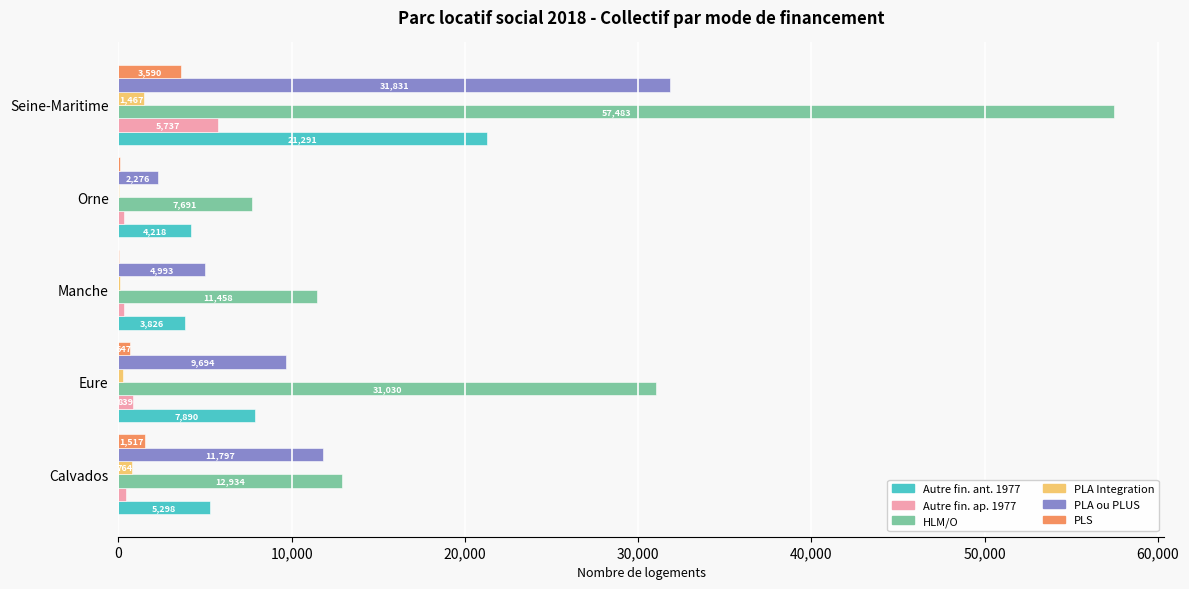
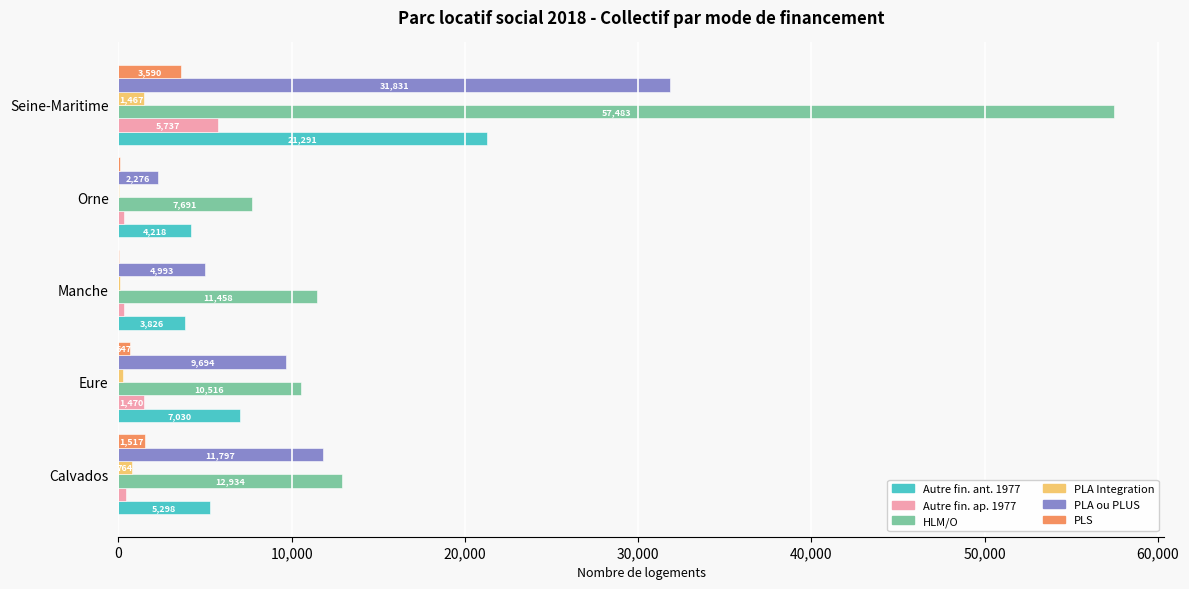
  {
    "Autre fin. ant. 1977": {
      "Seine-Maritime": "21,291",
      "Orne": "4,218",
      "Manche": "3,826",
-     "Eure": "7,890",
+     "Eure": "7,030",
      "Calvados": "5,298"
    },
    "Autre fin. ap. 1977": {
      "Seine-Maritime": "5,737",
-     "Eure": "839"
+     "Eure": "1,470"
    },
    "HLM/O": {
      "Seine-Maritime": "57,483",
      "Orne": "7,691",
      "Manche": "11,458",
-     "Eure": "31,030",
+     "Eure": "10,516",
      "Calvados": "12,934"
    },
    "PLA ou PLUS": {
      "Seine-Maritime": "31,831",
      "Orne": "2,276",
      "Manche": "4,993",
      "Eure": "9,694",
      "Calvados": "11,797"
    }
  }
